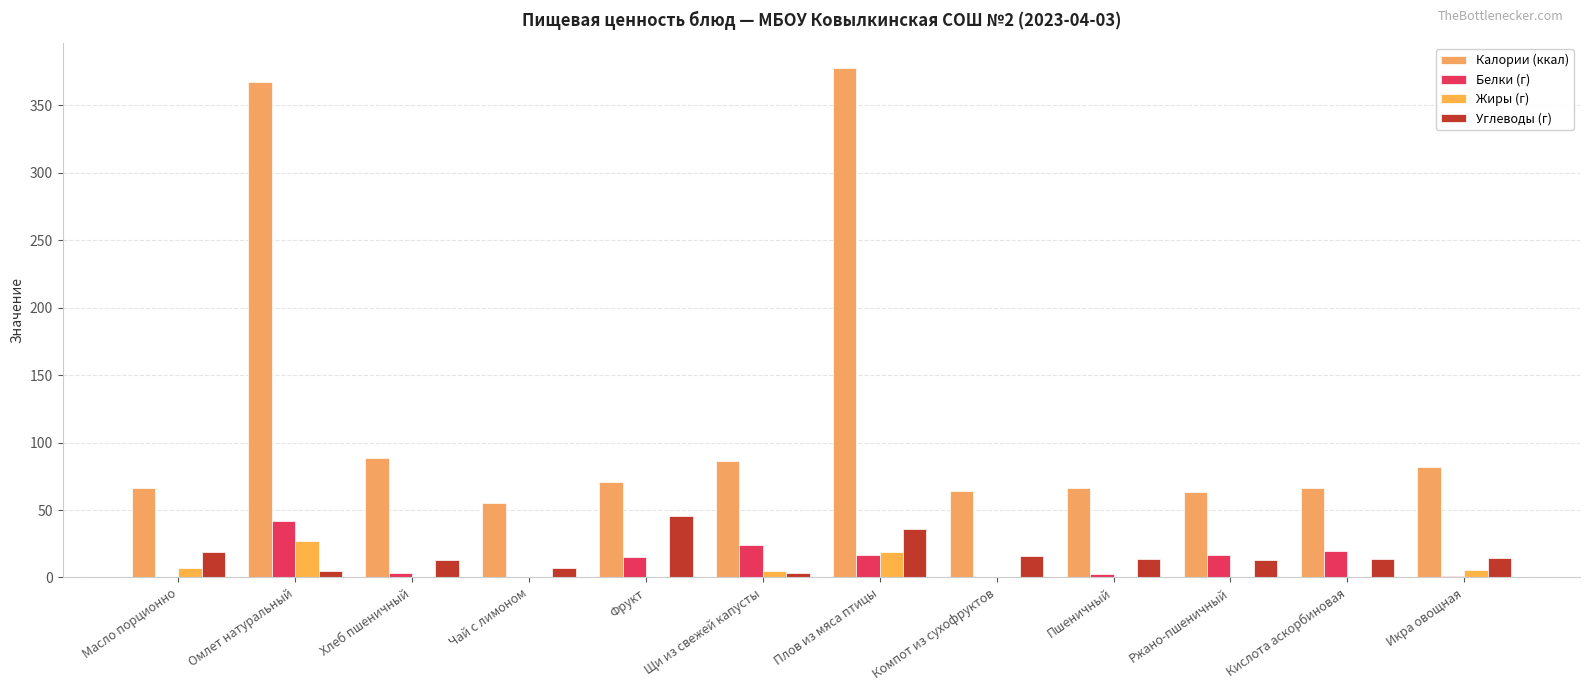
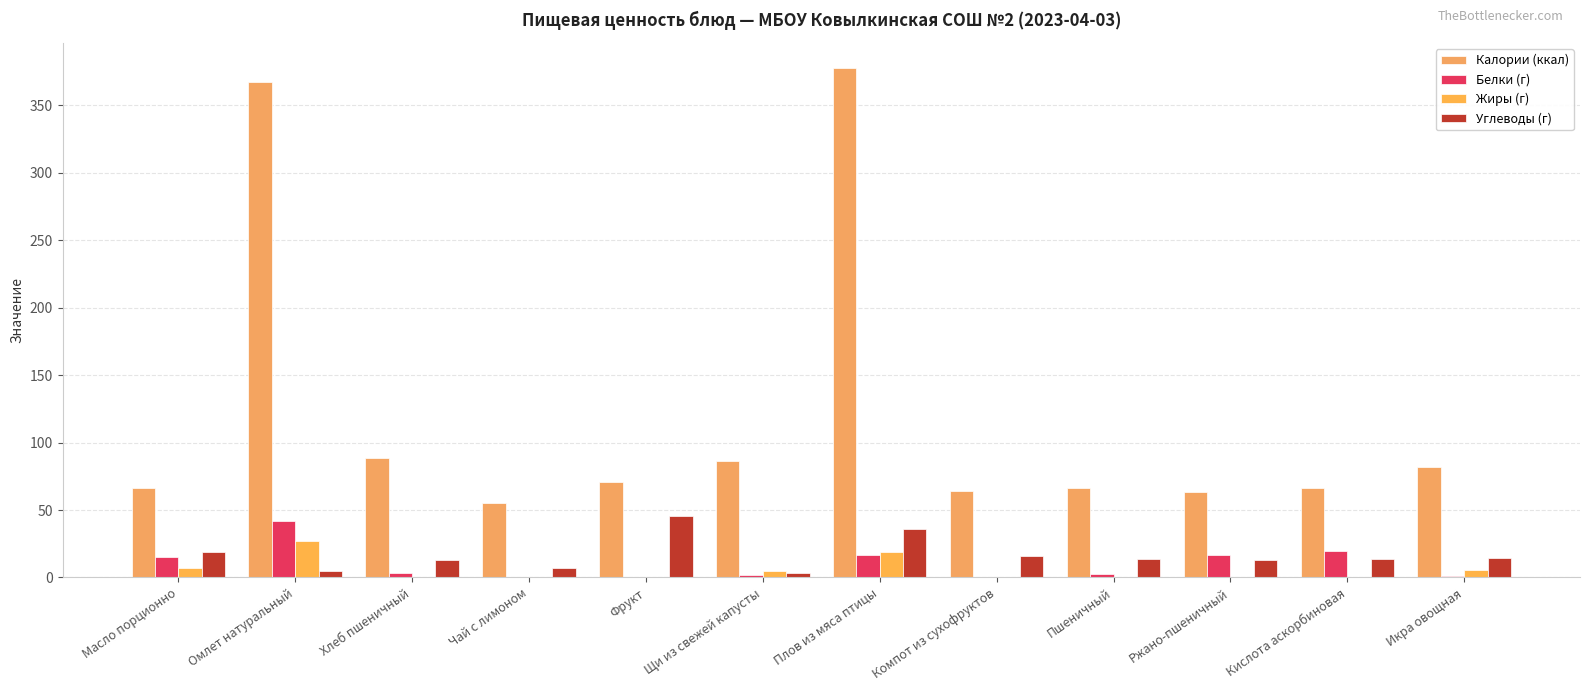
  {
    "Белки (г)": {
-     "Масло порционно": 0,
+     "Масло порционно": 15,
      "Омлет натуральный": 42,
      "Хлеб пшеничный": 3,
-     "Фрукт": 15,
-     "Щи из свежей капусты": 24,
+     "Фрукт": 1,
+     "Щи из свежей капусты": 2,
      "Плов из мяса птицы": 17,
      "Компот из сухофруктов": 0,
      "Пшеничный": 2,
      "Ржано-пшеничный": 17,
      "Кислота аскорбиновая": 20
    },
    "Углеводы (г)": {
      "Масло порционно": 19,
      "Омлет натуральный": 5,
      "Хлеб пшеничный": 13,
      "Чай с лимоном": 7,
      "Фрукт": 45,
      "Щи из свежей капусты": 3,
      "Плов из мяса птицы": 36,
      "Компот из сухофруктов": 16,
      "Пшеничный": 14,
      "Ржано-пшеничный": 13,
      "Кислота аскорбиновая": 14,
      "Икра овощная": 15
    }
  }
